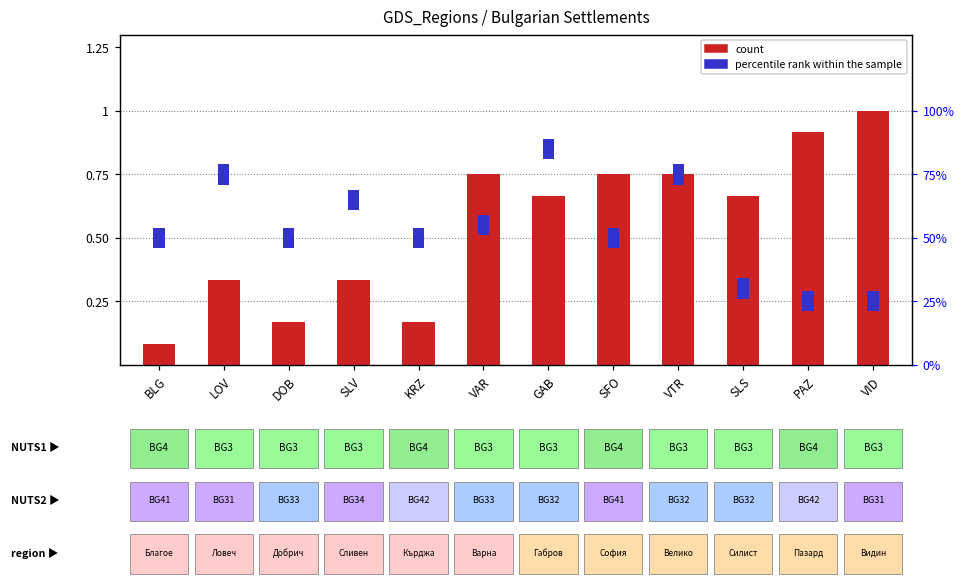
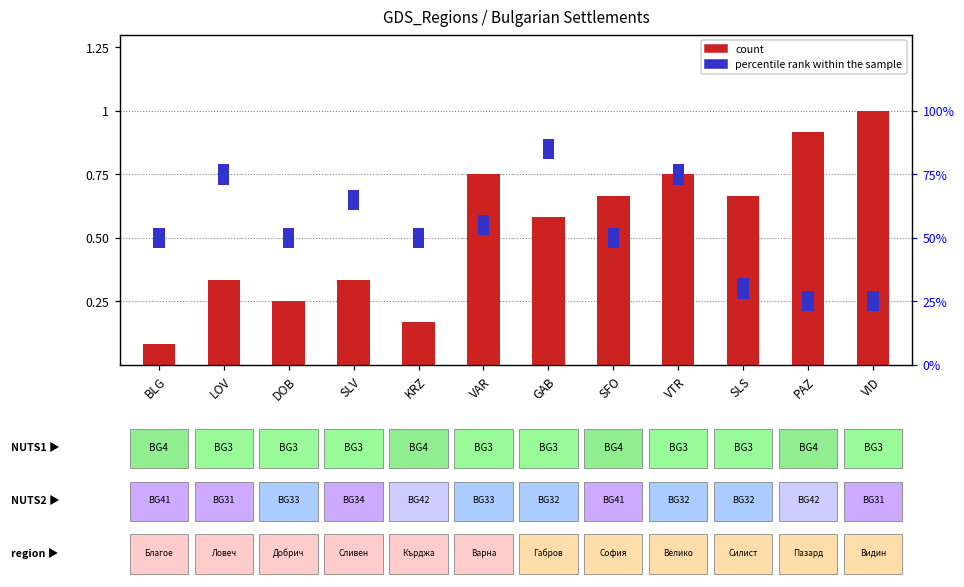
  {
    "count": {
      "BLG": 0.08,
      "LOV": 0.33,
-     "DOB": 0.17,
+     "DOB": 0.25,
      "SLV": 0.33,
      "KRZ": 0.17,
      "VAR": 0.75,
-     "GAB": 0.67,
-     "SFO": 0.75,
+     "GAB": 0.58,
+     "SFO": 0.67,
      "SLS": 0.67,
      "PAZ": 0.92,
      "VID": 1.00
    }
  }
